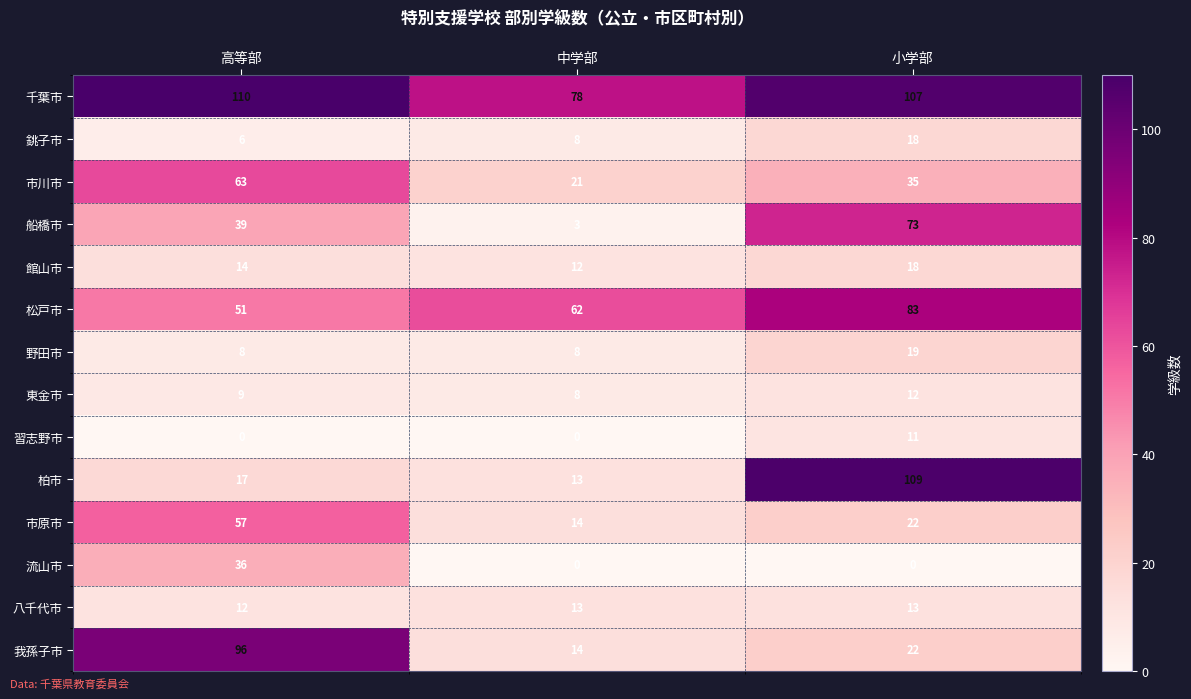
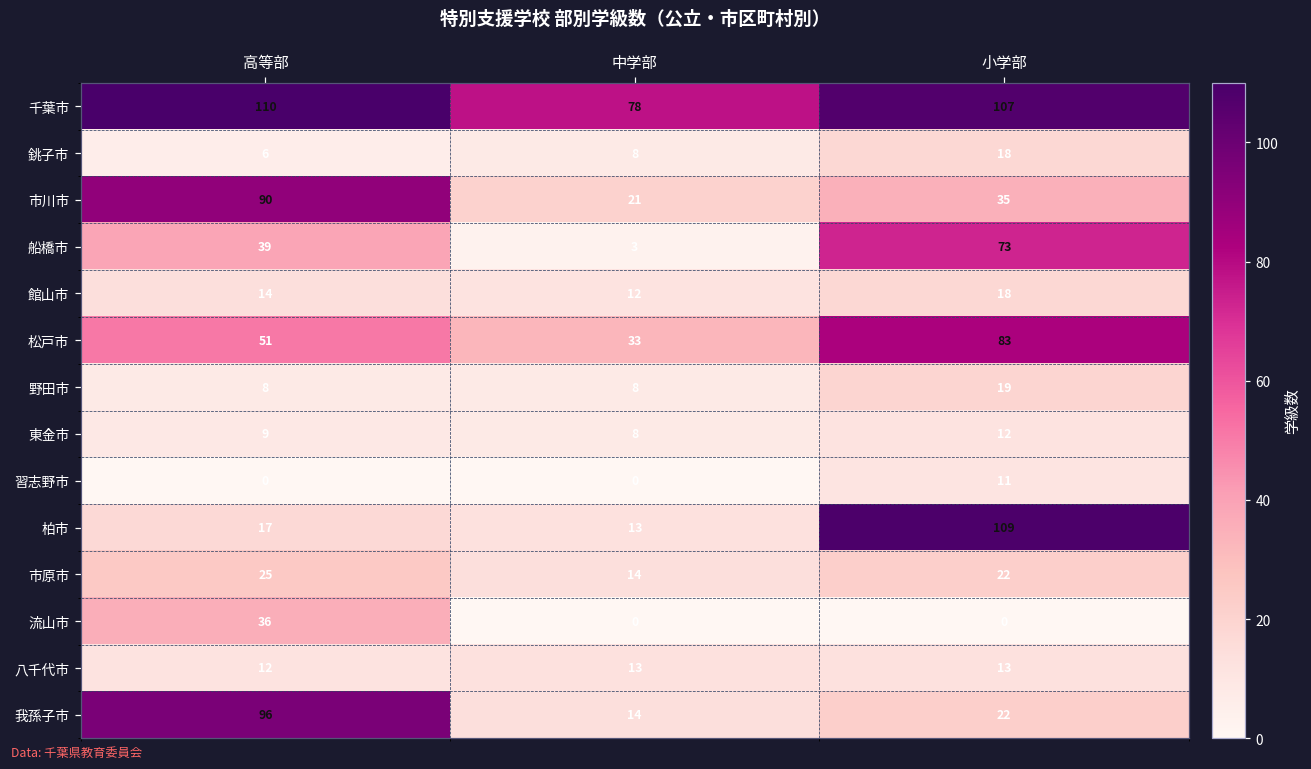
  {
    "千葉市": {
      "高等部": 110,
      "中学部": 78,
      "小学部": 107
    },
    "市川市": {
-     "高等部": 63,
+     "高等部": 90,
      "中学部": 21,
      "小学部": 35
    },
    "船橋市": {
      "高等部": 39,
      "小学部": 73
    },
    "松戸市": {
      "高等部": 51,
-     "中学部": 62,
+     "中学部": 33,
      "小学部": 83
    },
    "柏市": {
      "小学部": 109
    },
    "市原市": {
-     "高等部": 57,
+     "高等部": 25,
      "小学部": 22
    },
    "流山市": {
      "高等部": 36
    },
    "我孫子市": {
      "高等部": 96,
      "小学部": 22
    }
  }
